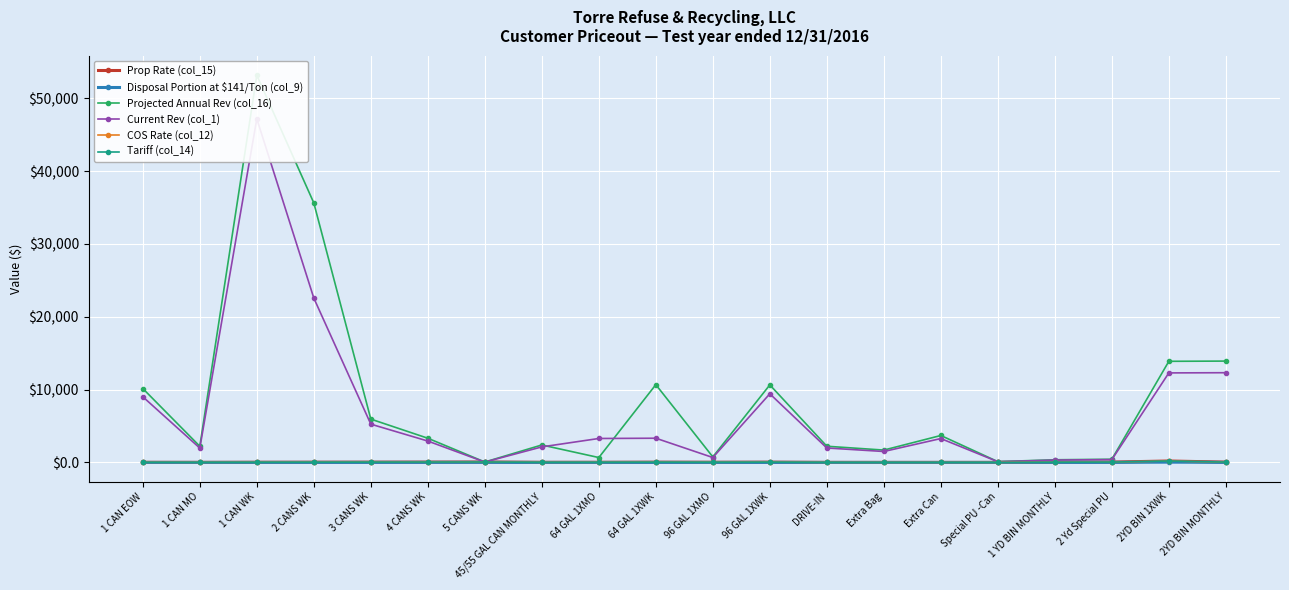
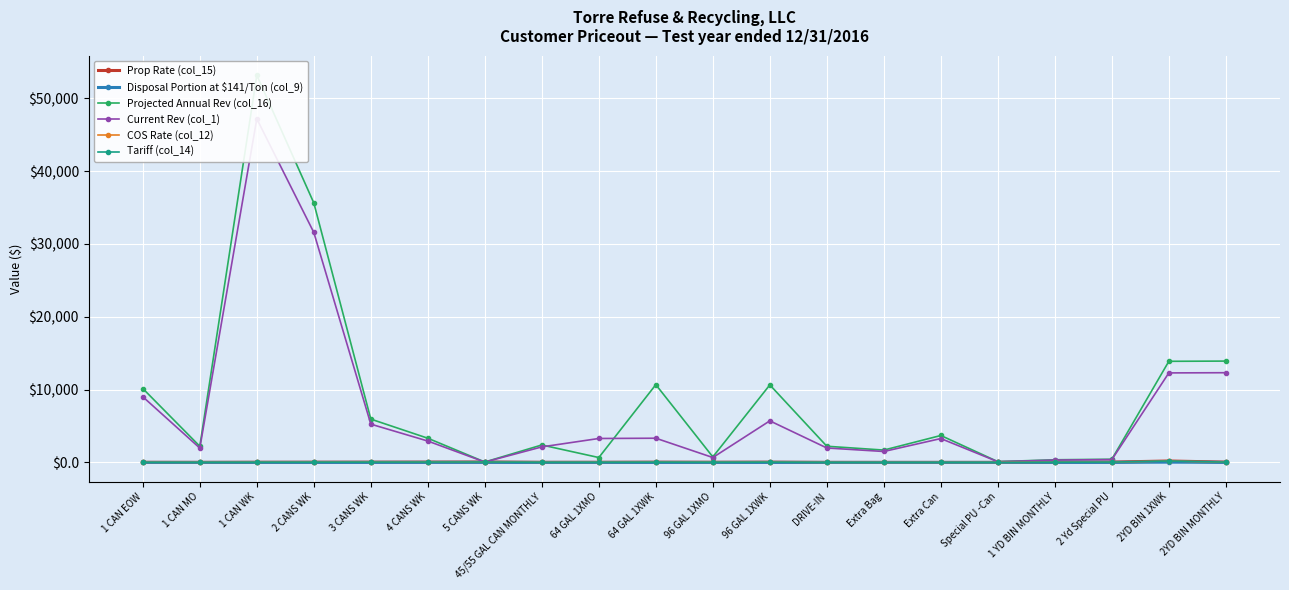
  {
    "Current Rev (col_1)": {
      "1 CAN EOW": "$9,000",
-     "2 CANS WK": "$23,000",
+     "2 CANS WK": "$32,000",
      "3 CANS WK": "$5,000",
      "4 CANS WK": "$3,000",
      "64 GAL 1XMO": "$3,000",
      "64 GAL 1XWK": "$3,000",
-     "96 GAL 1XWK": "$9,000",
+     "96 GAL 1XWK": "$6,000",
      "Extra Can": "$3,000",
      "2YD BIN 1XWK": "$12,000",
      "2YD BIN MONTHLY": "$12,000"
    }
  }
